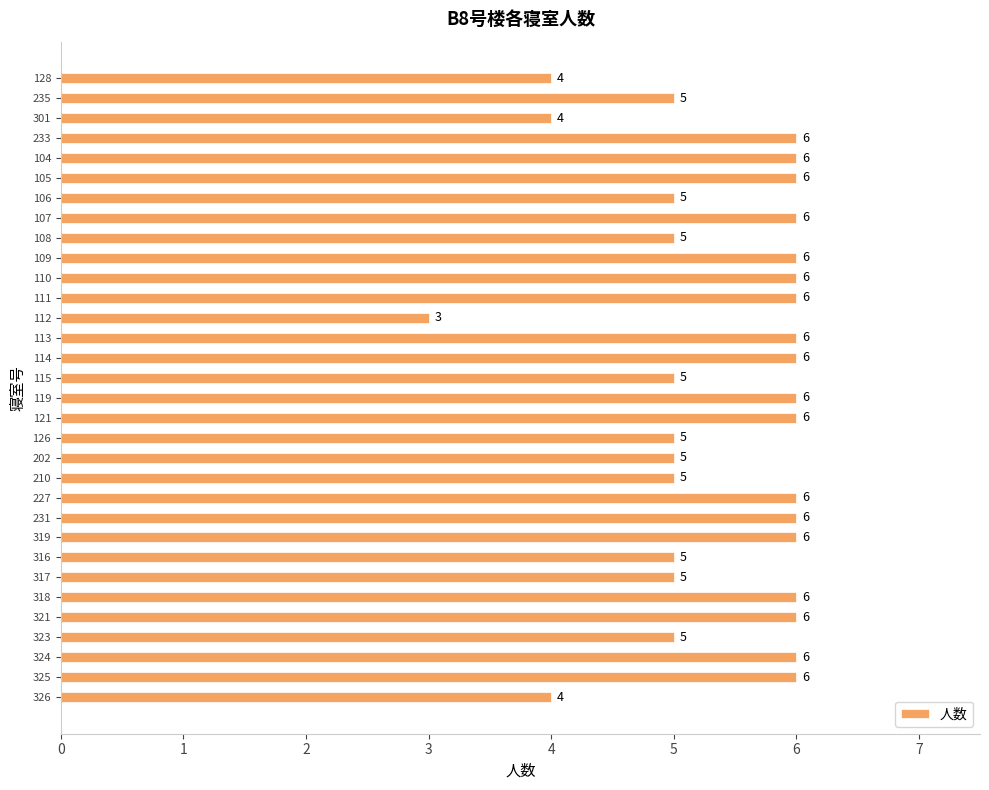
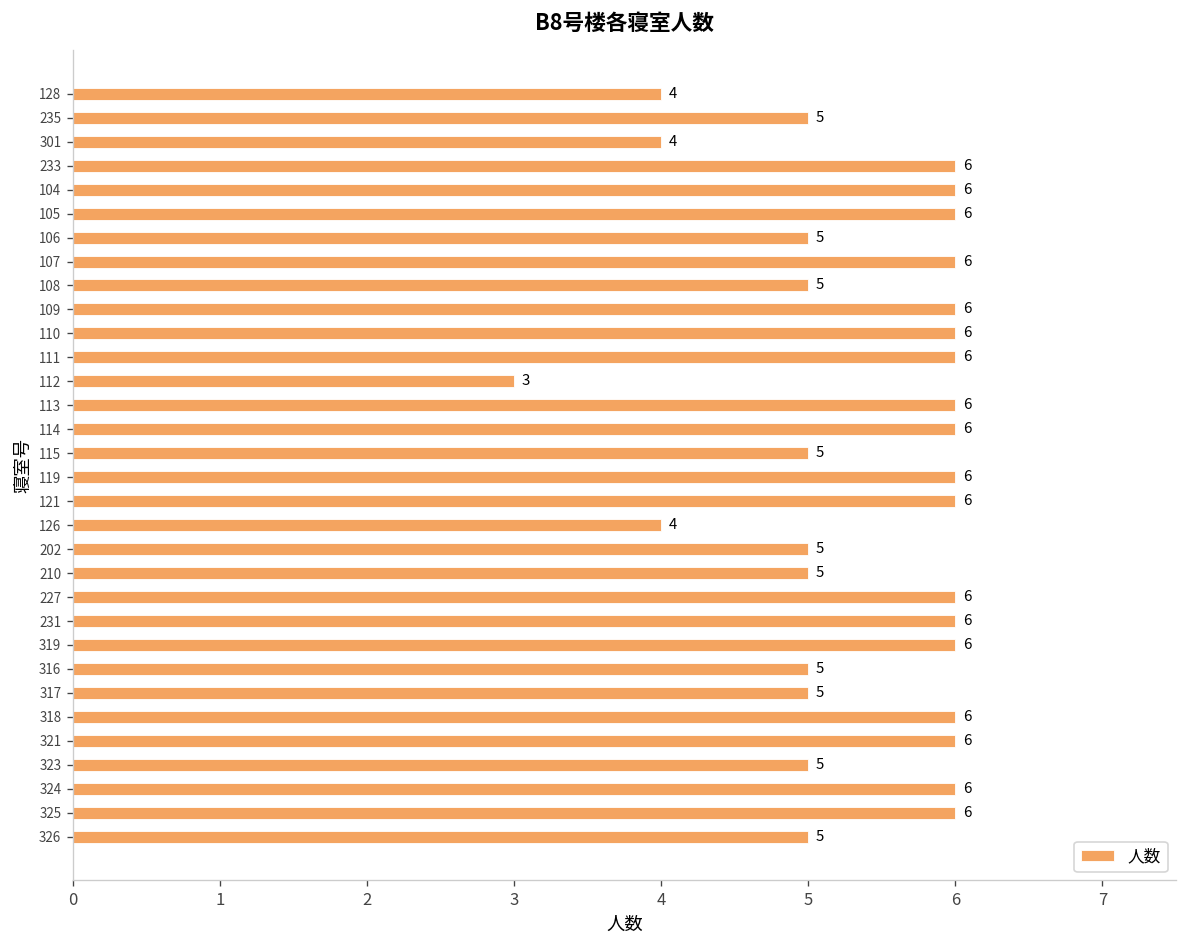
  {
    "128": 4,
    "235": 5,
    "301": 4,
    "233": 6,
    "104": 6,
    "105": 6,
    "106": 5,
    "107": 6,
    "108": 5,
    "109": 6,
    "110": 6,
    "111": 6,
    "112": 3,
    "113": 6,
    "114": 6,
    "115": 5,
    "119": 6,
    "121": 6,
-   "126": 5,
+   "126": 4,
    "202": 5,
    "210": 5,
    "227": 6,
    "231": 6,
    "319": 6,
    "316": 5,
    "317": 5,
    "318": 6,
    "321": 6,
    "323": 5,
    "324": 6,
    "325": 6,
-   "326": 4
+   "326": 5
  }
